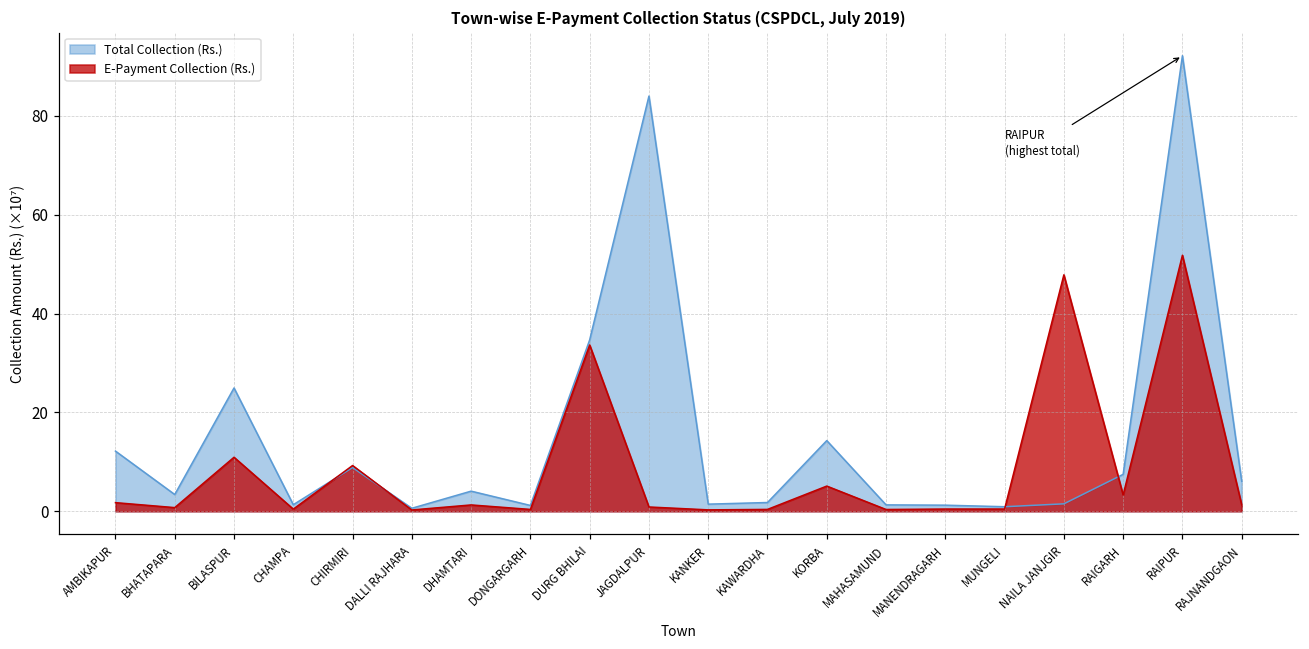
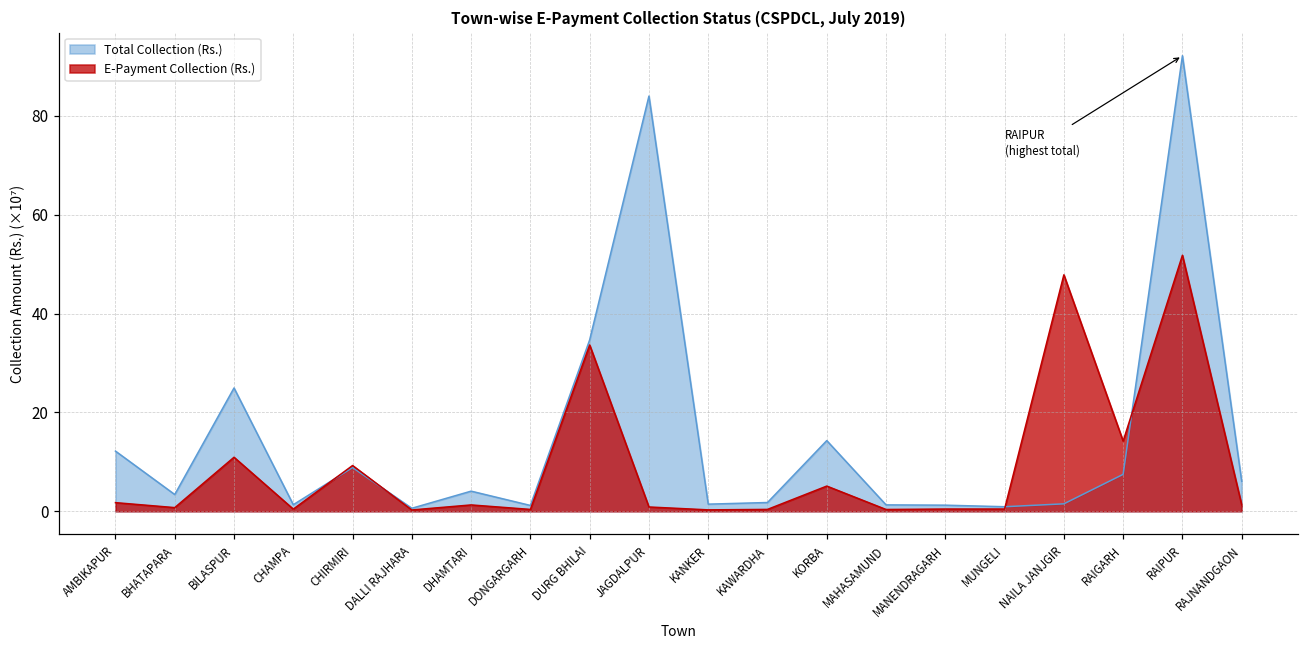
  {
    "Total Collection (Rs.)": {
      "AMBIKAPUR": 12,
      "BHATAPARA": 3,
      "BILASPUR": 25,
      "CHAMPA": 1,
      "DHAMTARI": 4,
      "DONGARGARH": 1,
      "DURG BHILAI": 35,
      "JAGDALPUR": 84,
      "KANKER": 1,
      "KAWARDHA": 2,
      "KORBA": 14,
      "MAHASAMUND": 1,
      "MANENDRAGARH": 1,
      "NAILA JANJGIR": 2,
      "RAIGARH": 7,
      "RAIPUR": 92,
      "RAJNANDGAON": 6
    },
    "E-Payment Collection (Rs.)": {
      "AMBIKAPUR": 2,
      "BHATAPARA": 1,
      "BILASPUR": 11,
      "CHAMPA": 0,
      "DHAMTARI": 1,
      "DONGARGARH": 0,
      "DURG BHILAI": 34,
      "JAGDALPUR": 1,
      "KANKER": 0,
      "KAWARDHA": 0,
      "KORBA": 5,
      "MAHASAMUND": 0,
      "MANENDRAGARH": 0,
      "NAILA JANJGIR": 48,
-     "RAIGARH": 3,
+     "RAIGARH": 14,
      "RAIPUR": 52,
      "RAJNANDGAON": 1
    }
  }
